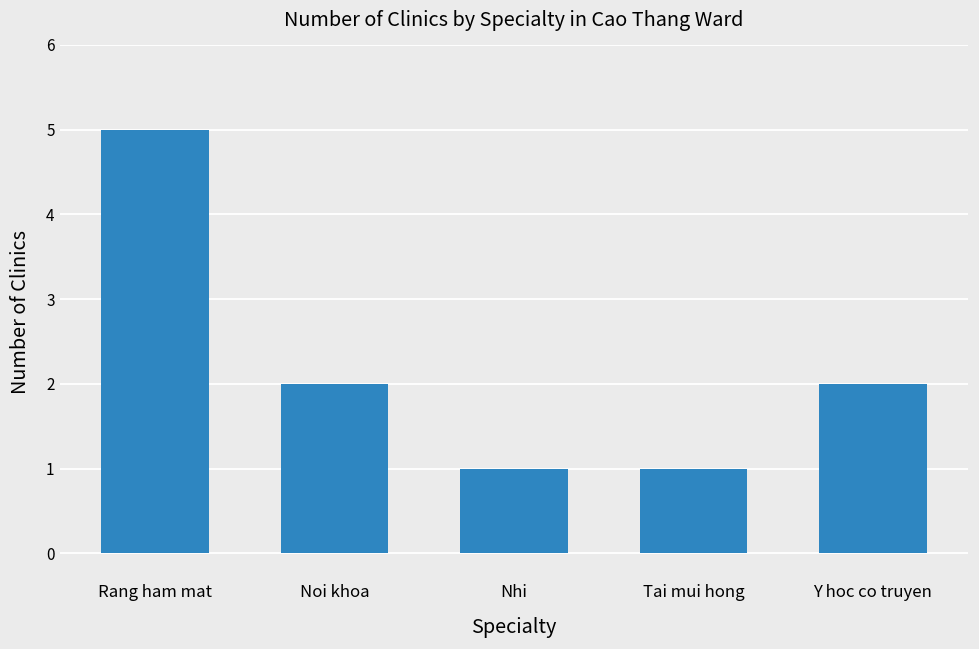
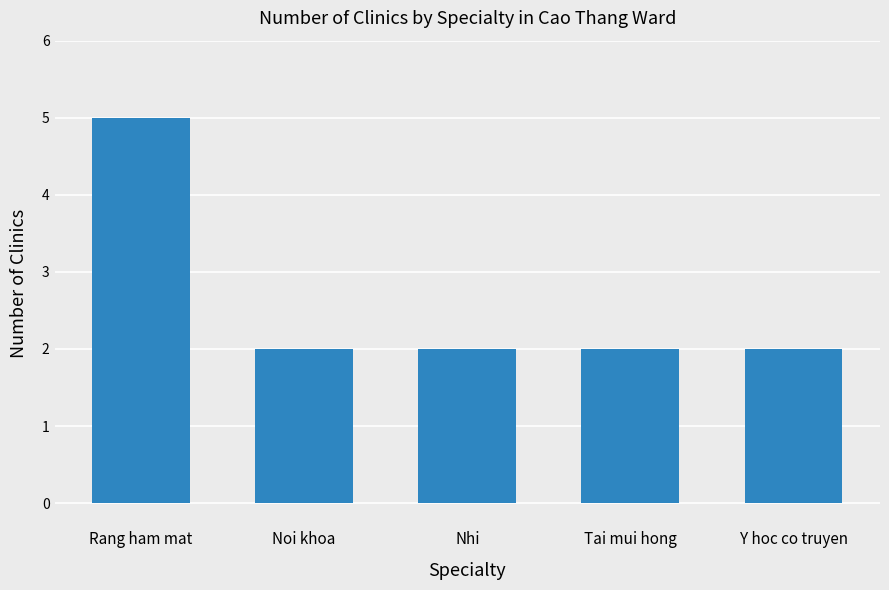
  {
    "Rang ham mat": 5,
    "Noi khoa": 2,
-   "Nhi": 1,
-   "Tai mui hong": 1,
+   "Nhi": 2,
+   "Tai mui hong": 2,
    "Y hoc co truyen": 2
  }
